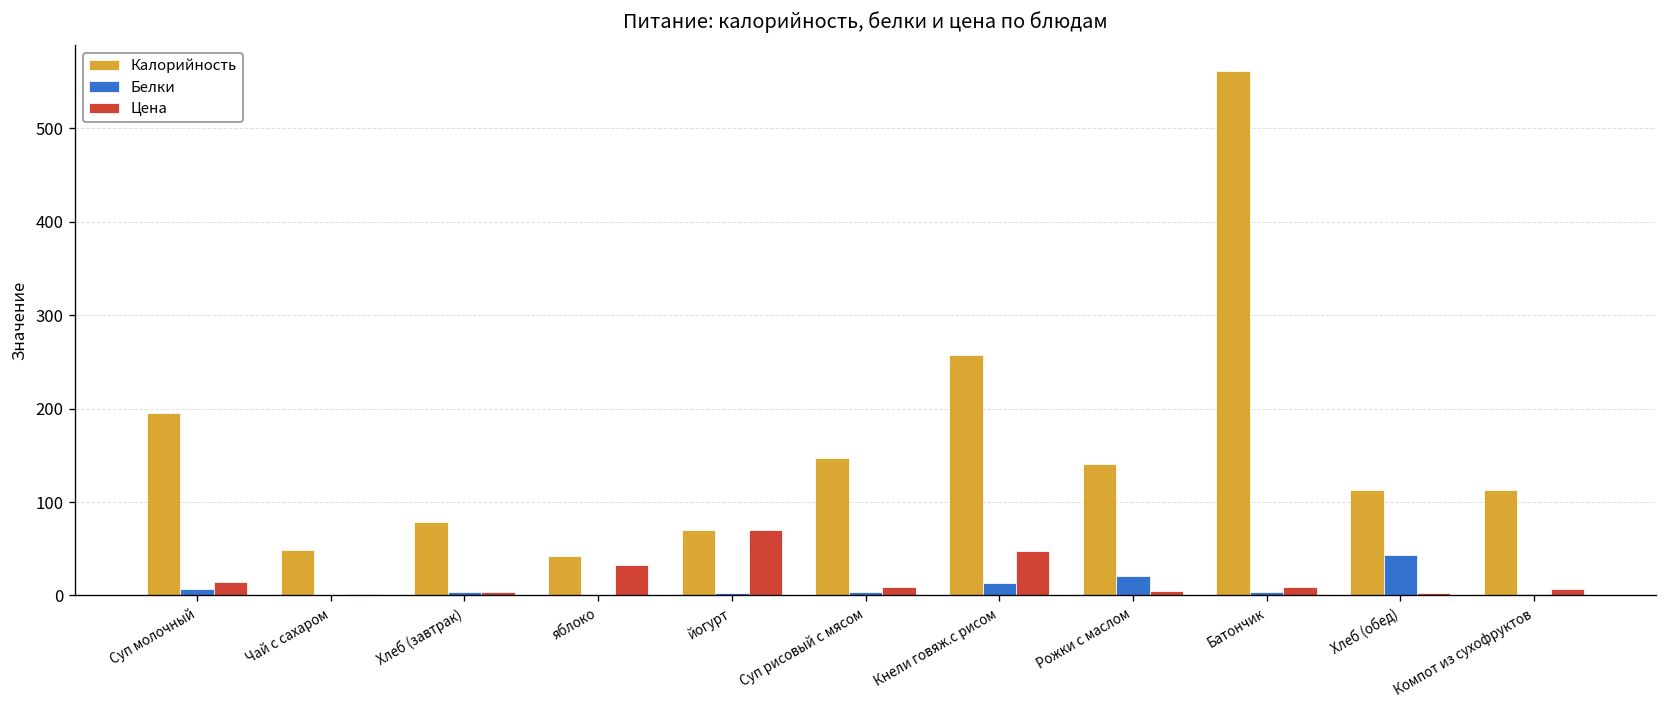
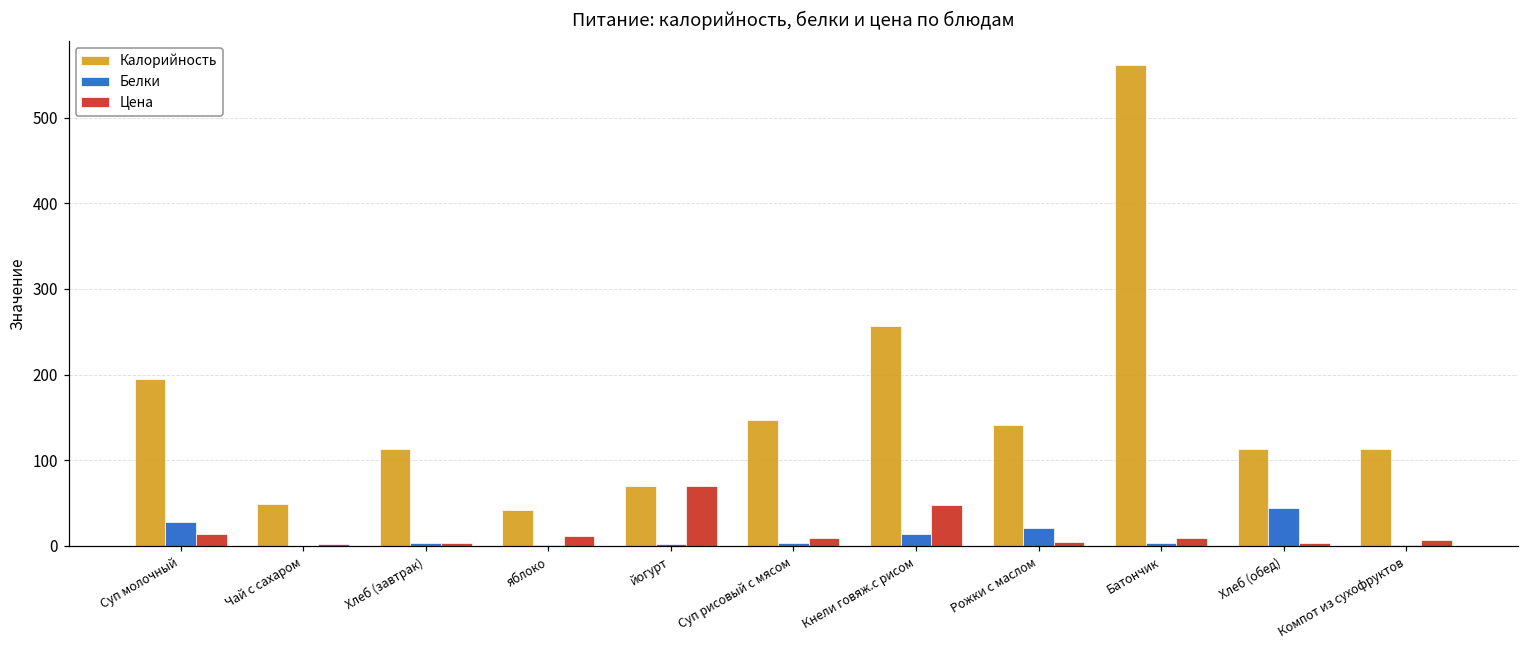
  {
    "Калорийность": {
      "Суп молочный": 200,
      "Чай с сахаром": 50,
-     "Хлеб (завтрак)": 80,
+     "Хлеб (завтрак)": 110,
      "яблоко": 40,
      "йогурт": 70,
      "Суп рисовый с мясом": 150,
      "Кнели говяж.с рисом": 260,
      "Рожки с маслом": 140,
      "Батончик": 560,
      "Хлеб (обед)": 110,
      "Компот из сухофруктов": 110
    },
    "Белки": {
-     "Суп молочный": 10,
+     "Суп молочный": 30,
      "Хлеб (завтрак)": 0,
      "Суп рисовый с мясом": 0,
      "Кнели говяж.с рисом": 10,
      "Рожки с маслом": 20,
      "Батончик": 0,
      "Хлеб (обед)": 40
    },
    "Цена": {
      "Суп молочный": 10,
-     "яблоко": 30,
+     "яблоко": 10,
      "йогурт": 70,
      "Суп рисовый с мясом": 10,
      "Кнели говяж.с рисом": 50,
      "Рожки с маслом": 0,
      "Батончик": 10,
      "Компот из сухофруктов": 10
    }
  }
